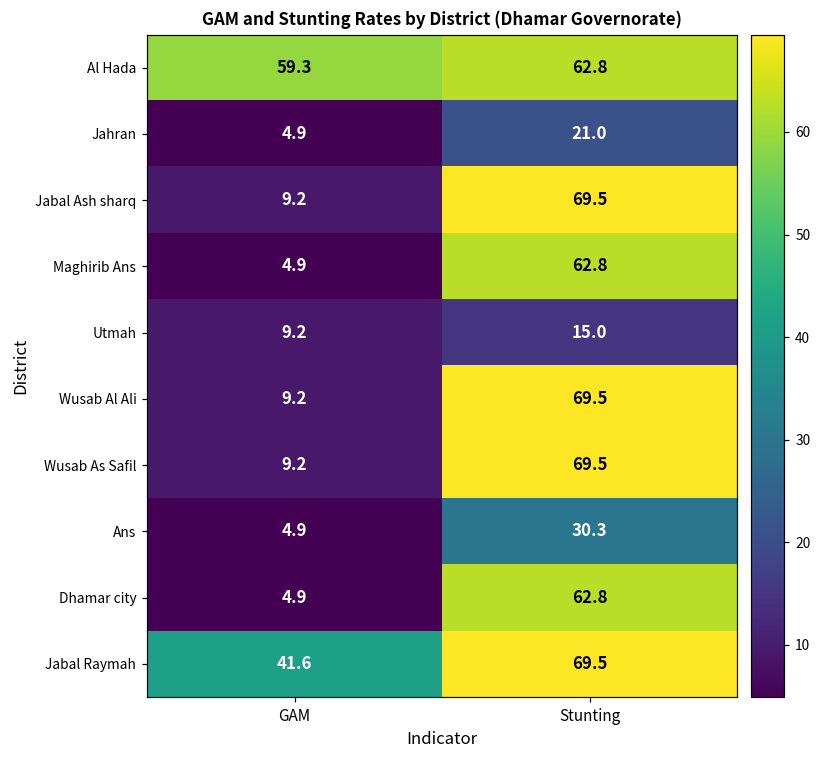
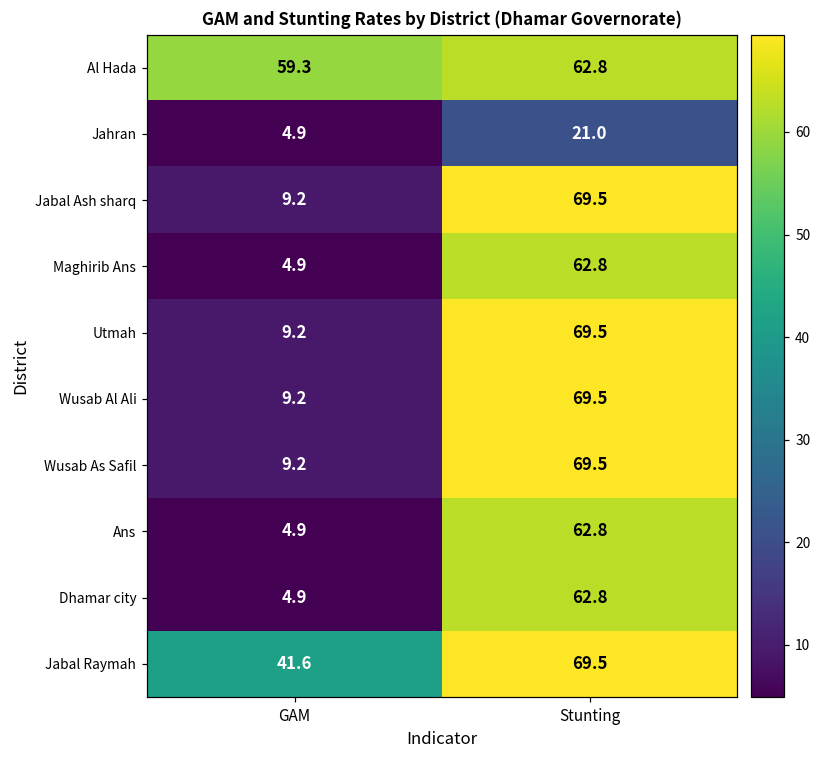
  {
    "Al Hada": {
      "GAM": 59.3,
      "Stunting": 62.8
    },
    "Jahran": {
      "GAM": 4.9,
      "Stunting": 21.0
    },
    "Jabal Ash sharq": {
      "GAM": 9.2,
      "Stunting": 69.5
    },
    "Maghirib Ans": {
      "GAM": 4.9,
      "Stunting": 62.8
    },
    "Utmah": {
      "GAM": 9.2,
-     "Stunting": 15.0
+     "Stunting": 69.5
    },
    "Wusab Al Ali": {
      "GAM": 9.2,
      "Stunting": 69.5
    },
    "Wusab As Safil": {
      "GAM": 9.2,
      "Stunting": 69.5
    },
    "Ans": {
      "GAM": 4.9,
-     "Stunting": 30.3
+     "Stunting": 62.8
    },
    "Dhamar city": {
      "GAM": 4.9,
      "Stunting": 62.8
    },
    "Jabal Raymah": {
      "GAM": 41.6,
      "Stunting": 69.5
    }
  }
